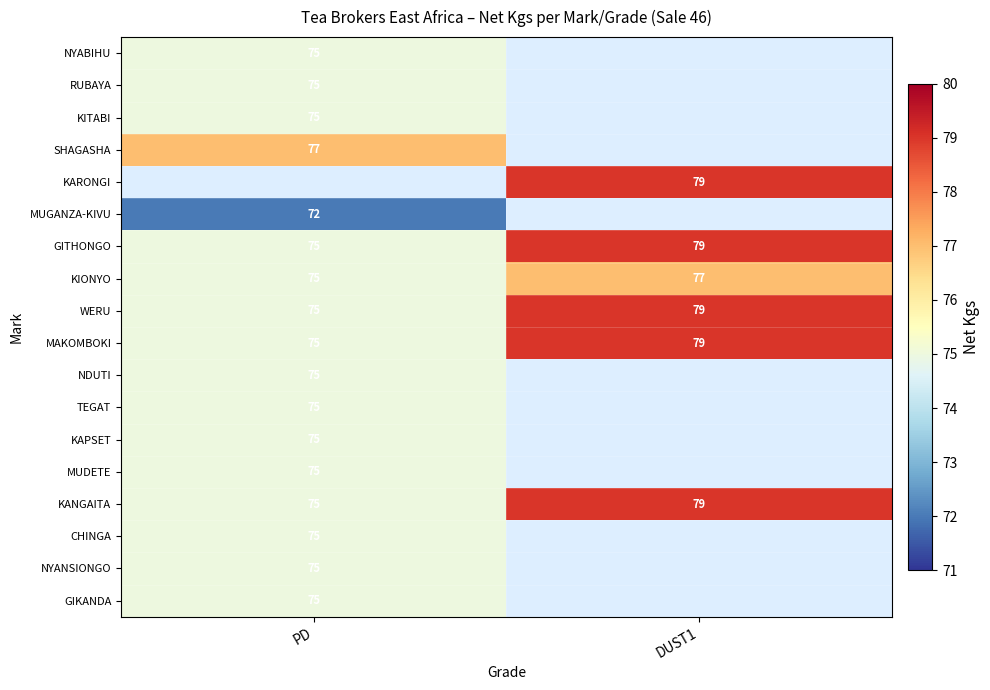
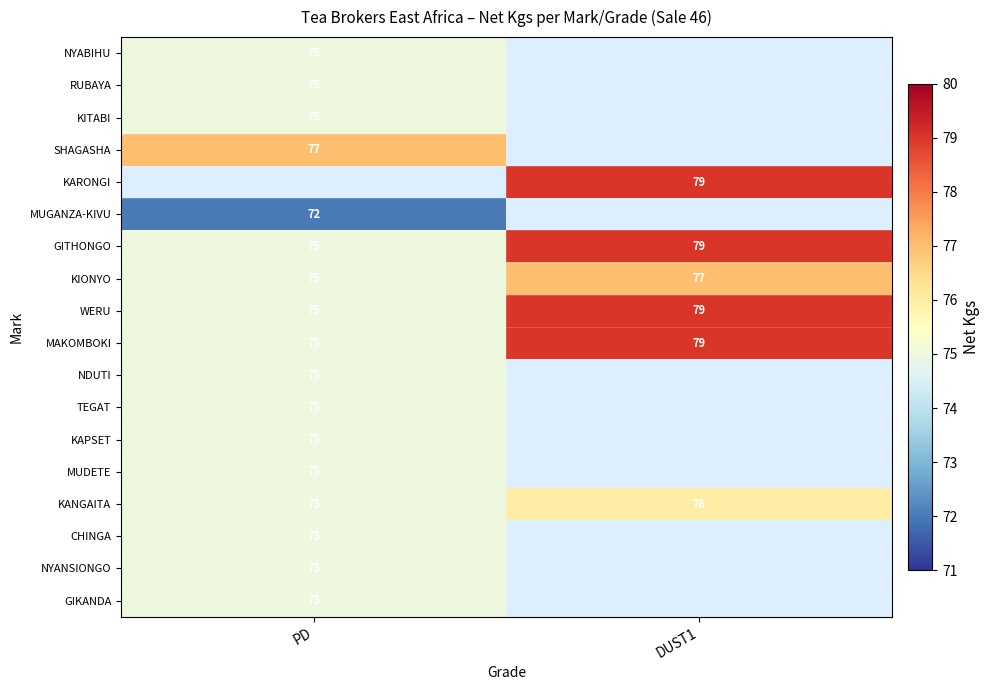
  {
    "SHAGASHA": {
      "PD": 77
    },
    "KARONGI": {
      "DUST1": 79
    },
    "MUGANZA-KIVU": {
      "PD": 72
    },
    "GITHONGO": {
      "DUST1": 79
    },
    "KIONYO": {
      "DUST1": 77
    },
    "WERU": {
      "DUST1": 79
    },
    "MAKOMBOKI": {
      "DUST1": 79
    },
    "KANGAITA": {
-     "DUST1": 79
+     "DUST1": 76
    }
  }
